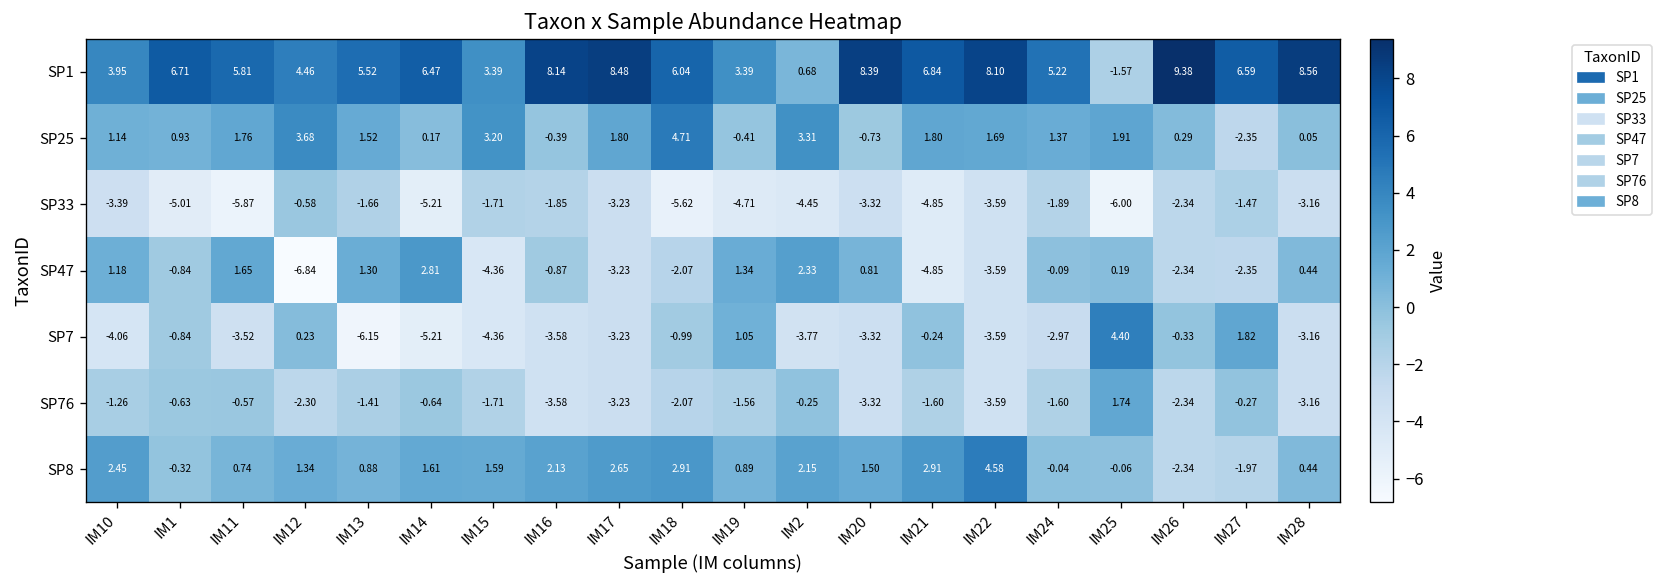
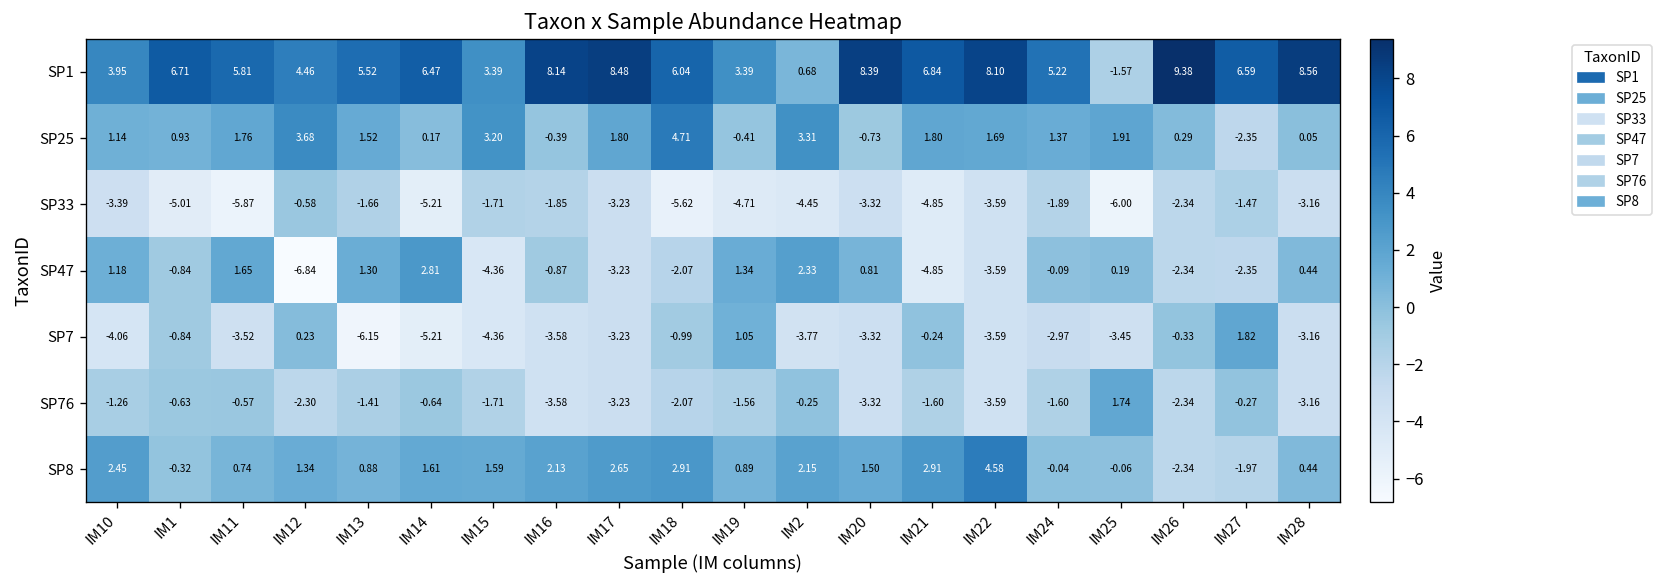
  {
    "SP1": {
      "IM10": 3.95,
      "IM1": 6.71,
      "IM11": 5.81,
      "IM12": 4.46,
      "IM13": 5.52,
      "IM14": 6.47,
      "IM15": 3.39,
      "IM16": 8.14,
      "IM17": 8.48,
      "IM18": 6.04,
      "IM19": 3.39,
      "IM2": 0.68,
      "IM20": 8.39,
      "IM21": 6.84,
      "IM22": 8.10,
      "IM24": 5.22,
      "IM25": -1.57,
      "IM26": 9.38,
      "IM27": 6.59,
      "IM28": 8.56
    },
    "SP25": {
      "IM10": 1.14,
      "IM1": 0.93,
      "IM11": 1.76,
      "IM12": 3.68,
      "IM13": 1.52,
      "IM14": 0.17,
      "IM15": 3.20,
      "IM16": -0.39,
      "IM17": 1.80,
      "IM18": 4.71,
      "IM19": -0.41,
      "IM2": 3.31,
      "IM20": -0.73,
      "IM21": 1.80,
      "IM22": 1.69,
      "IM24": 1.37,
      "IM25": 1.91,
      "IM26": 0.29,
      "IM27": -2.35,
      "IM28": 0.05
    },
    "SP33": {
      "IM10": -3.39,
      "IM1": -5.01,
      "IM11": -5.87,
      "IM12": -0.58,
      "IM13": -1.66,
      "IM14": -5.21,
      "IM15": -1.71,
      "IM16": -1.85,
      "IM17": -3.23,
      "IM18": -5.62,
      "IM19": -4.71,
      "IM2": -4.45,
      "IM20": -3.32,
      "IM21": -4.85,
      "IM22": -3.59,
      "IM24": -1.89,
      "IM25": -6.00,
      "IM26": -2.34,
      "IM27": -1.47,
      "IM28": -3.16
    },
    "SP47": {
      "IM10": 1.18,
      "IM1": -0.84,
      "IM11": 1.65,
      "IM12": -6.84,
      "IM13": 1.30,
      "IM14": 2.81,
      "IM15": -4.36,
      "IM16": -0.87,
      "IM17": -3.23,
      "IM18": -2.07,
      "IM19": 1.34,
      "IM2": 2.33,
      "IM20": 0.81,
      "IM21": -4.85,
      "IM22": -3.59,
      "IM24": -0.09,
      "IM25": 0.19,
      "IM26": -2.34,
      "IM27": -2.35,
      "IM28": 0.44
    },
    "SP7": {
      "IM10": -4.06,
      "IM1": -0.84,
      "IM11": -3.52,
      "IM12": 0.23,
      "IM13": -6.15,
      "IM14": -5.21,
      "IM15": -4.36,
      "IM16": -3.58,
      "IM17": -3.23,
      "IM18": -0.99,
      "IM19": 1.05,
      "IM2": -3.77,
      "IM20": -3.32,
      "IM21": -0.24,
      "IM22": -3.59,
      "IM24": -2.97,
-     "IM25": 4.40,
+     "IM25": -3.45,
      "IM26": -0.33,
      "IM27": 1.82,
      "IM28": -3.16
    },
    "SP76": {
      "IM10": -1.26,
      "IM1": -0.63,
      "IM11": -0.57,
      "IM12": -2.30,
      "IM13": -1.41,
      "IM14": -0.64,
      "IM15": -1.71,
      "IM16": -3.58,
      "IM17": -3.23,
      "IM18": -2.07,
      "IM19": -1.56,
      "IM2": -0.25,
      "IM20": -3.32,
      "IM21": -1.60,
      "IM22": -3.59,
      "IM24": -1.60,
      "IM25": 1.74,
      "IM26": -2.34,
      "IM27": -0.27,
      "IM28": -3.16
    },
    "SP8": {
      "IM10": 2.45,
      "IM1": -0.32,
      "IM11": 0.74,
      "IM12": 1.34,
      "IM13": 0.88,
      "IM14": 1.61,
      "IM15": 1.59,
      "IM16": 2.13,
      "IM17": 2.65,
      "IM18": 2.91,
      "IM19": 0.89,
      "IM2": 2.15,
      "IM20": 1.50,
      "IM21": 2.91,
      "IM22": 4.58,
      "IM24": -0.04,
      "IM25": -0.06,
      "IM26": -2.34,
      "IM27": -1.97,
      "IM28": 0.44
    }
  }
